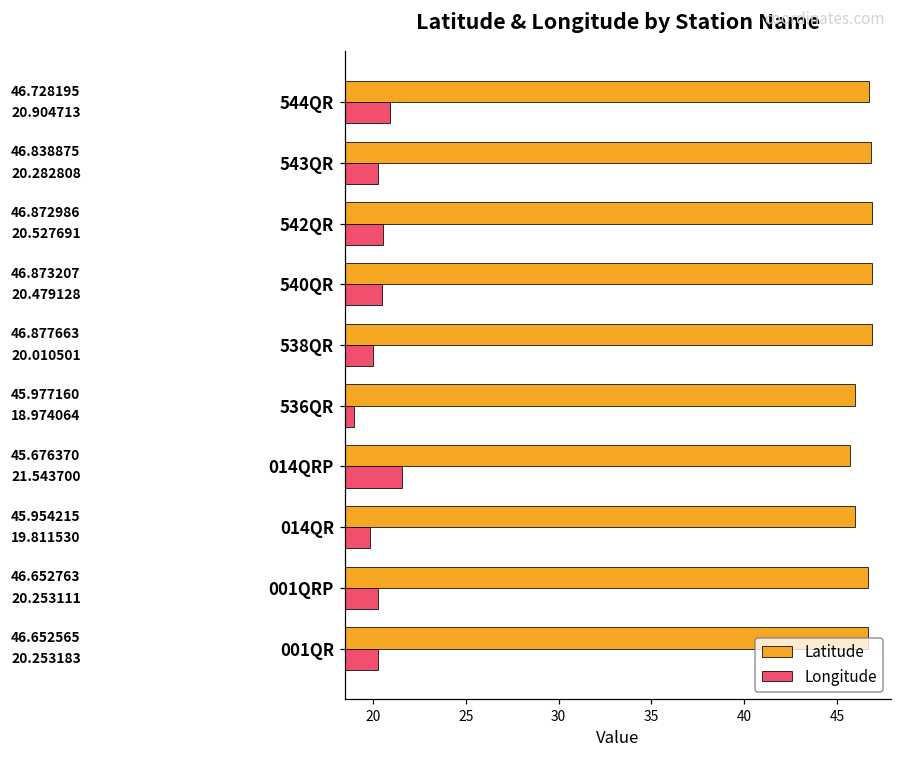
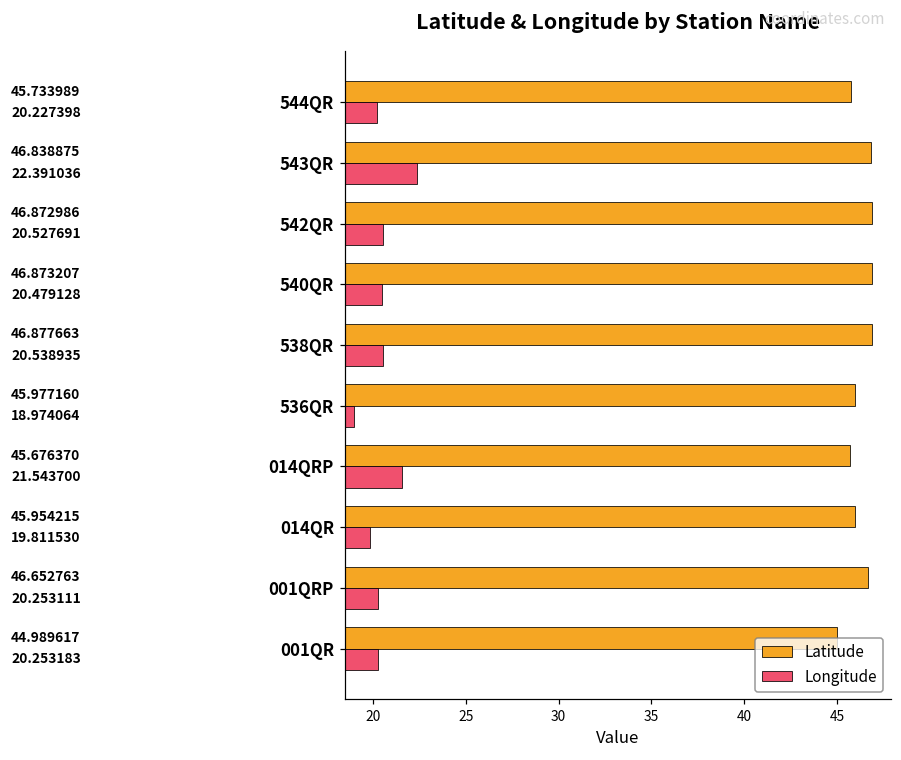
  {
    "Latitude": {
-     "544QR": 46.728195,
+     "544QR": 45.733989,
      "543QR": 46.838875,
      "542QR": 46.872986,
      "540QR": 46.873207,
      "538QR": 46.877663,
      "536QR": 45.977160,
      "014QRP": 45.676370,
      "014QR": 45.954215,
      "001QRP": 46.652763,
-     "001QR": 46.652565
+     "001QR": 44.989617
    },
    "Longitude": {
-     "544QR": 20.904713,
-     "543QR": 20.282808,
+     "544QR": 20.227398,
+     "543QR": 22.391036,
      "542QR": 20.527691,
      "540QR": 20.479128,
-     "538QR": 20.010501,
+     "538QR": 20.538935,
      "536QR": 18.974064,
      "014QRP": 21.543700,
      "014QR": 19.811530,
      "001QRP": 20.253111,
      "001QR": 20.253183
    }
  }
